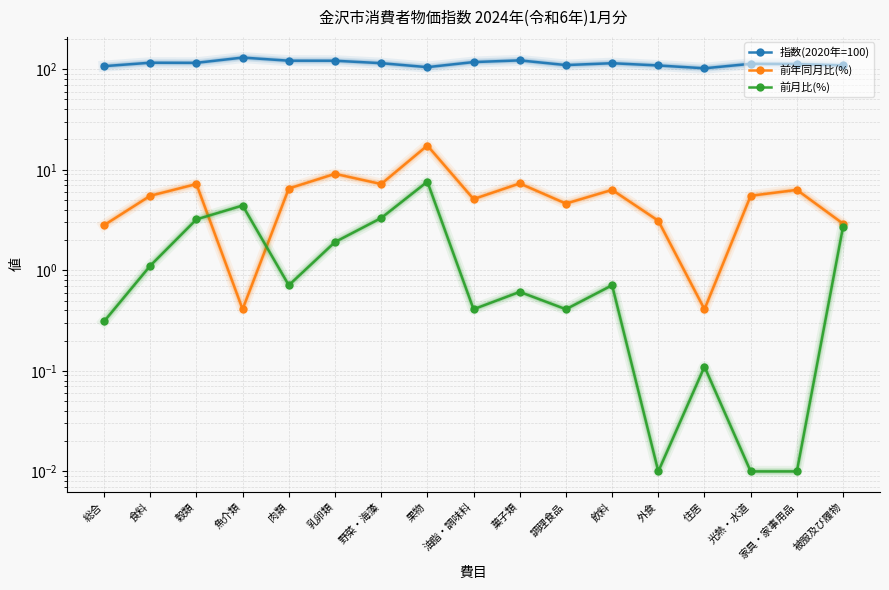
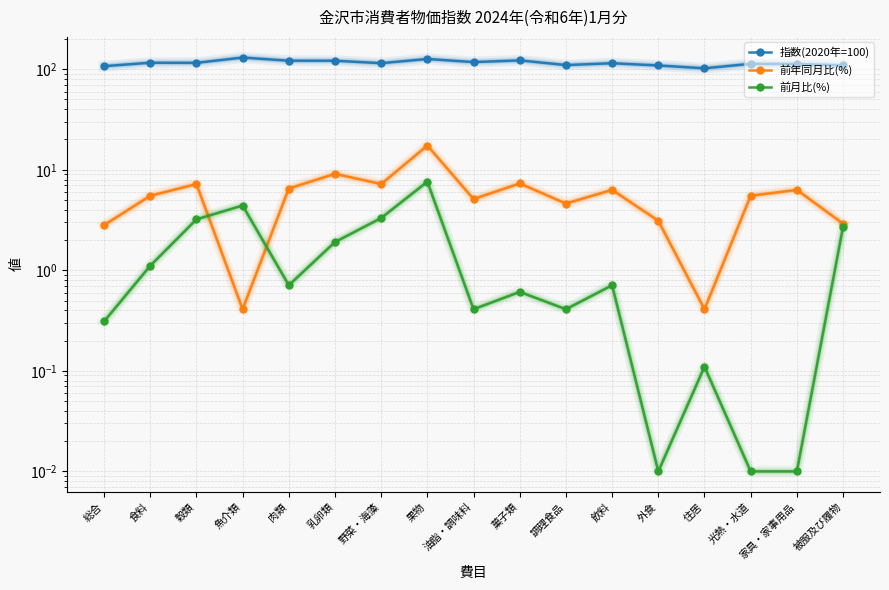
  {
    "指数(2020年=100)": {
      "総合": 110,
      "食料": 120,
      "穀類": 120,
      "魚介類": 130,
      "肉類": 120,
      "乳卵類": 120,
      "野菜・海藻": 110,
-     "果物": 100,
+     "果物": 130,
      "油脂・調味料": 120,
      "菓子類": 120,
      "調理食品": 110,
      "飲料": 110,
      "外食": 110,
      "住居": 100
    },
    "前年同月比(%)": {
      "総合": 2.8,
      "食料": 6,
      "穀類": 7,
      "魚介類": 0.41,
      "肉類": 7,
      "乳卵類": 9,
      "野菜・海藻": 7,
      "果物": 17,
      "油脂・調味料": 5,
      "菓子類": 7,
      "調理食品": 5,
      "飲料": 6,
      "外食": 3,
      "住居": 0.41,
      "光熱・水道": 6,
      "家具・家事用品": 6,
      "被服及び履物": 3
    },
    "前月比(%)": {
      "総合": 0.31,
      "食料": 1.1,
      "穀類": 3.2,
      "魚介類": 4,
      "肉類": 0.7,
      "乳卵類": 2,
      "野菜・海藻": 3.3,
      "果物": 8,
      "油脂・調味料": 0.41,
      "菓子類": 0.6,
      "調理食品": 0.41,
      "飲料": 0.7,
      "外食": 0.010,
      "住居": 0.11,
      "光熱・水道": 0.010,
      "家具・家事用品": 0.010,
      "被服及び履物": 2.7
    }
  }
